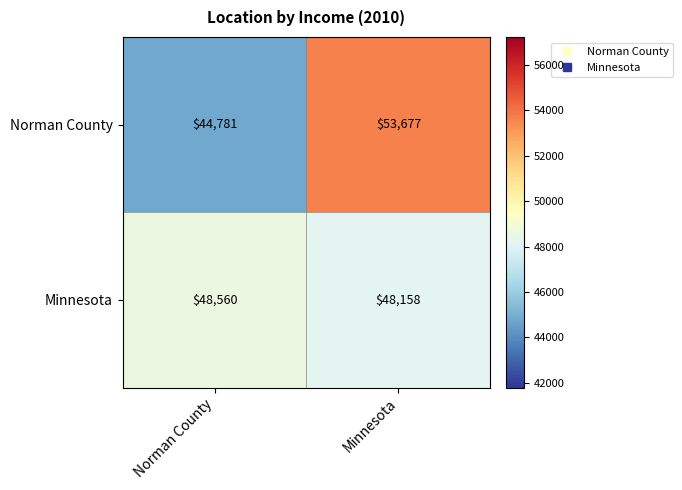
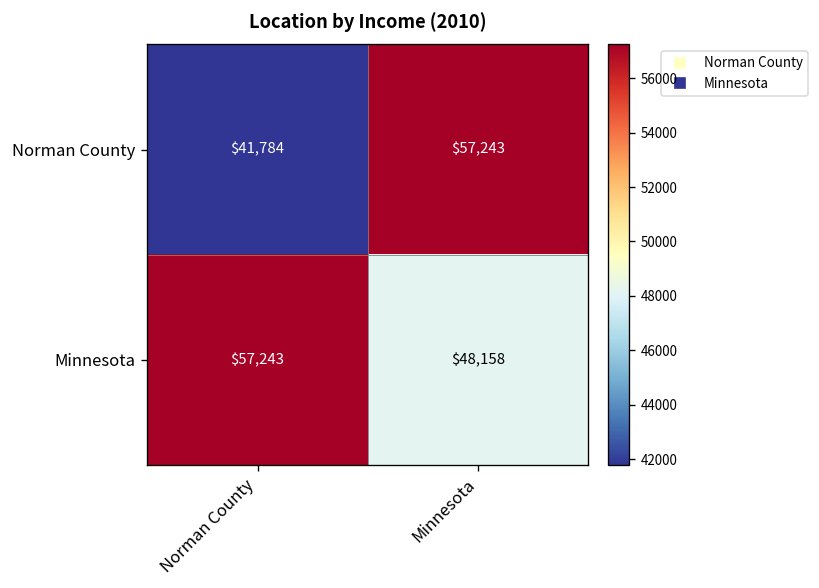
  {
    "Norman County": {
-     "Norman County": "$44,781",
-     "Minnesota": "$53,677"
+     "Norman County": "$41,784",
+     "Minnesota": "$57,243"
    },
    "Minnesota": {
-     "Norman County": "$48,560",
+     "Norman County": "$57,243",
      "Minnesota": "$48,158"
    }
  }
